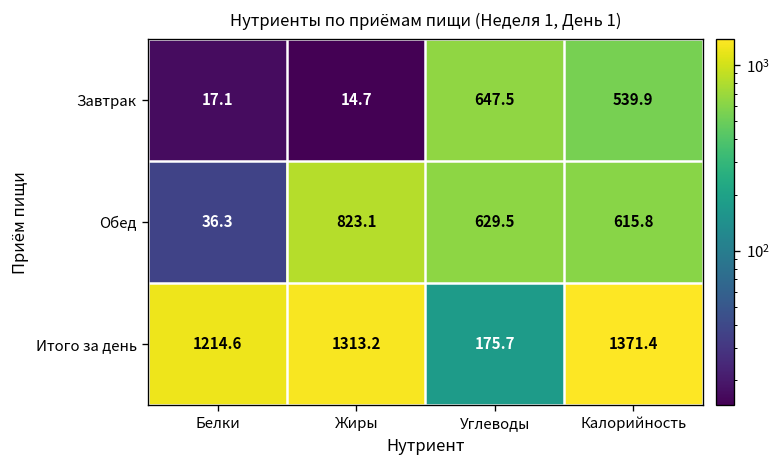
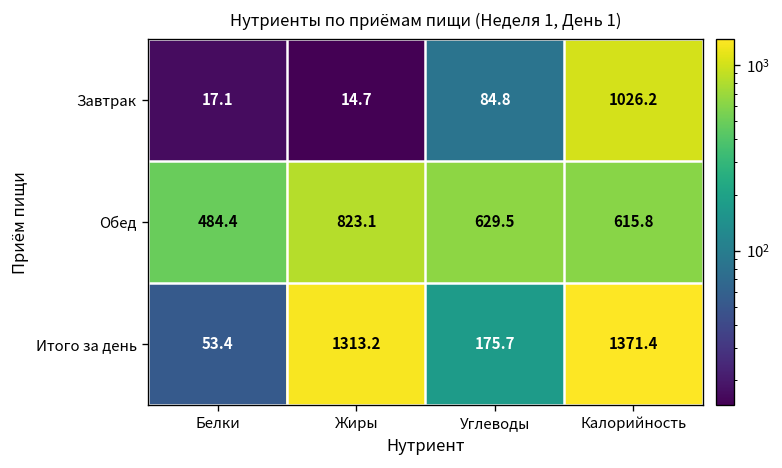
  {
    "Завтрак": {
      "Белки": 17.1,
      "Жиры": 14.7,
-     "Углеводы": 647.5,
-     "Калорийность": 539.9
+     "Углеводы": 84.8,
+     "Калорийность": 1026.2
    },
    "Обед": {
-     "Белки": 36.3,
+     "Белки": 484.4,
      "Жиры": 823.1,
      "Углеводы": 629.5,
      "Калорийность": 615.8
    },
    "Итого за день": {
-     "Белки": 1214.6,
+     "Белки": 53.4,
      "Жиры": 1313.2,
      "Углеводы": 175.7,
      "Калорийность": 1371.4
    }
  }
